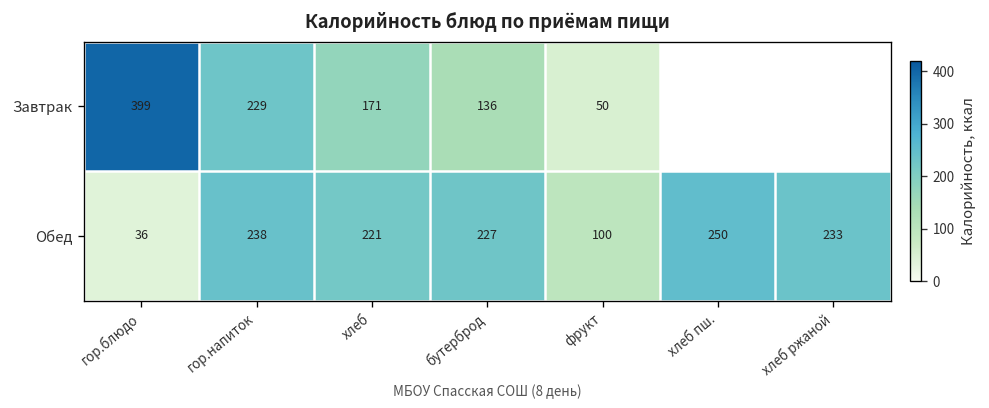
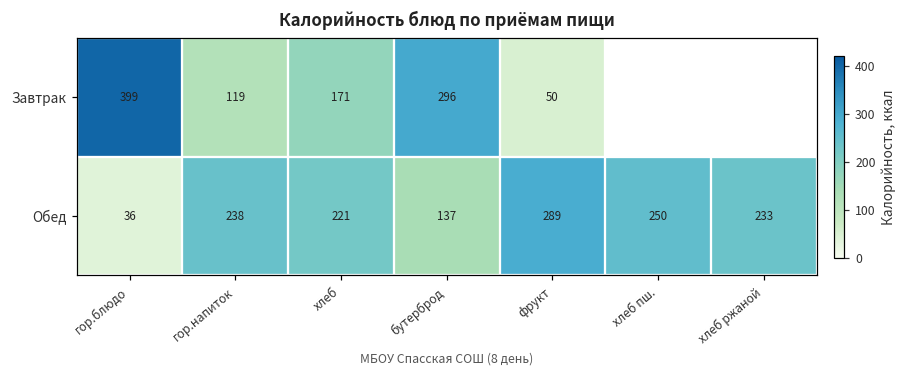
  {
    "Завтрак": {
      "гор.блюдо": 399,
-     "гор.напиток": 229,
+     "гор.напиток": 119,
      "хлеб": 171,
-     "бутерброд": 136,
+     "бутерброд": 296,
      "фрукт": 50
    },
    "Обед": {
      "гор.блюдо": 36,
      "гор.напиток": 238,
      "хлеб": 221,
-     "бутерброд": 227,
-     "фрукт": 100,
+     "бутерброд": 137,
+     "фрукт": 289,
      "хлеб пш.": 250,
      "хлеб ржаной": 233
    }
  }
